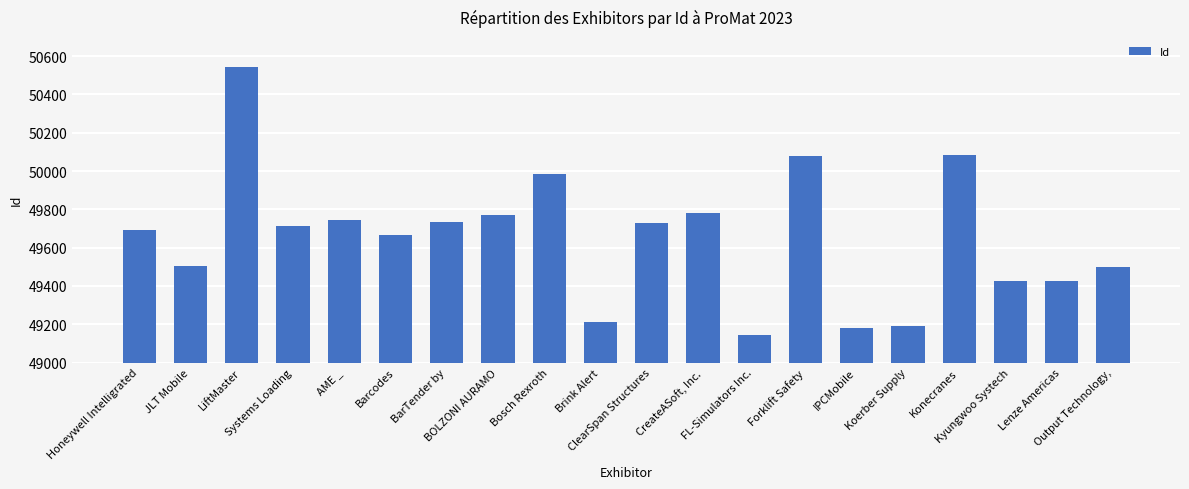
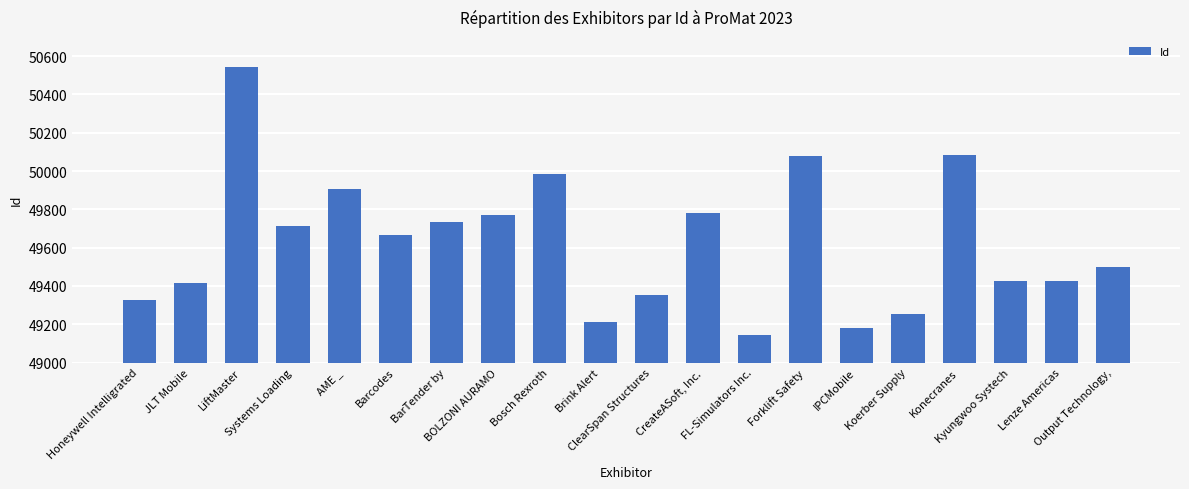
  {
-   "Honeywell Intelligrated": 49690,
-   "JLT Mobile": 49500,
+   "Honeywell Intelligrated": 49320,
+   "JLT Mobile": 49420,
    "LiftMaster": 50540,
    "Systems Loading": 49710,
-   "AME _": 49740,
+   "AME _": 49910,
    "Barcodes": 49670,
    "BarTender by": 49730,
    "BOLZONI AURAMO": 49770,
    "Bosch Rexroth": 49980,
    "Brink Alert": 49210,
-   "ClearSpan Structures": 49730,
+   "ClearSpan Structures": 49350,
    "CreateASoft, Inc.": 49780,
    "FL-Simulators Inc.": 49140,
    "Forklift Safety": 50080,
    "IPCMobile": 49180,
-   "Koerber Supply": 49190,
+   "Koerber Supply": 49250,
    "Konecranes": 50080,
    "Kyungwoo Systech": 49430,
    "Lenze Americas": 49430,
    "Output Technology,": 49500
  }
